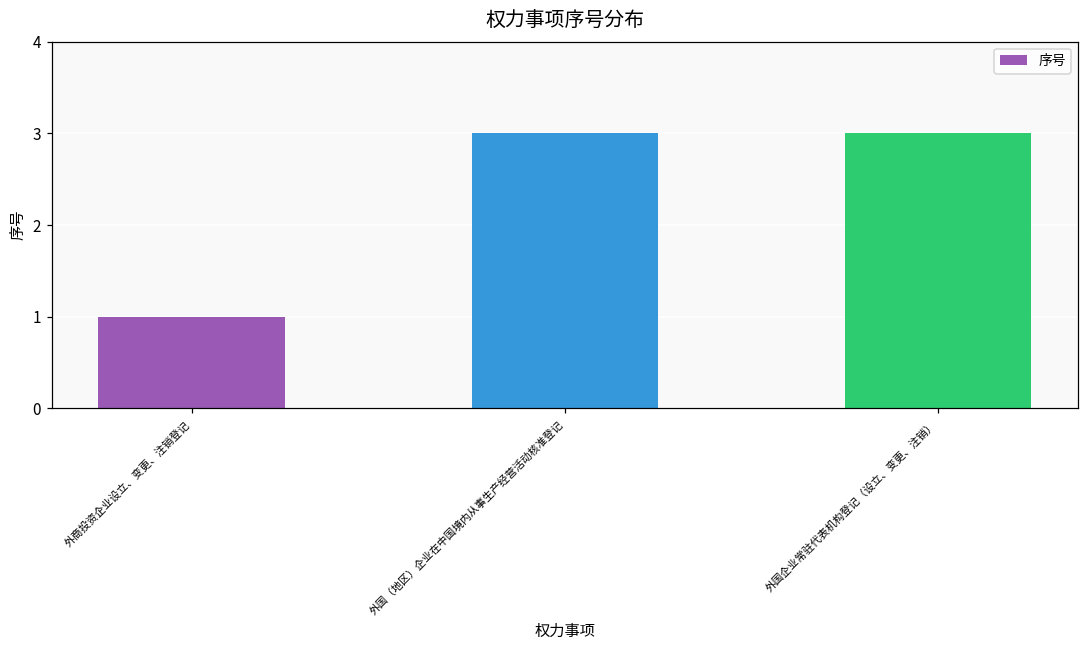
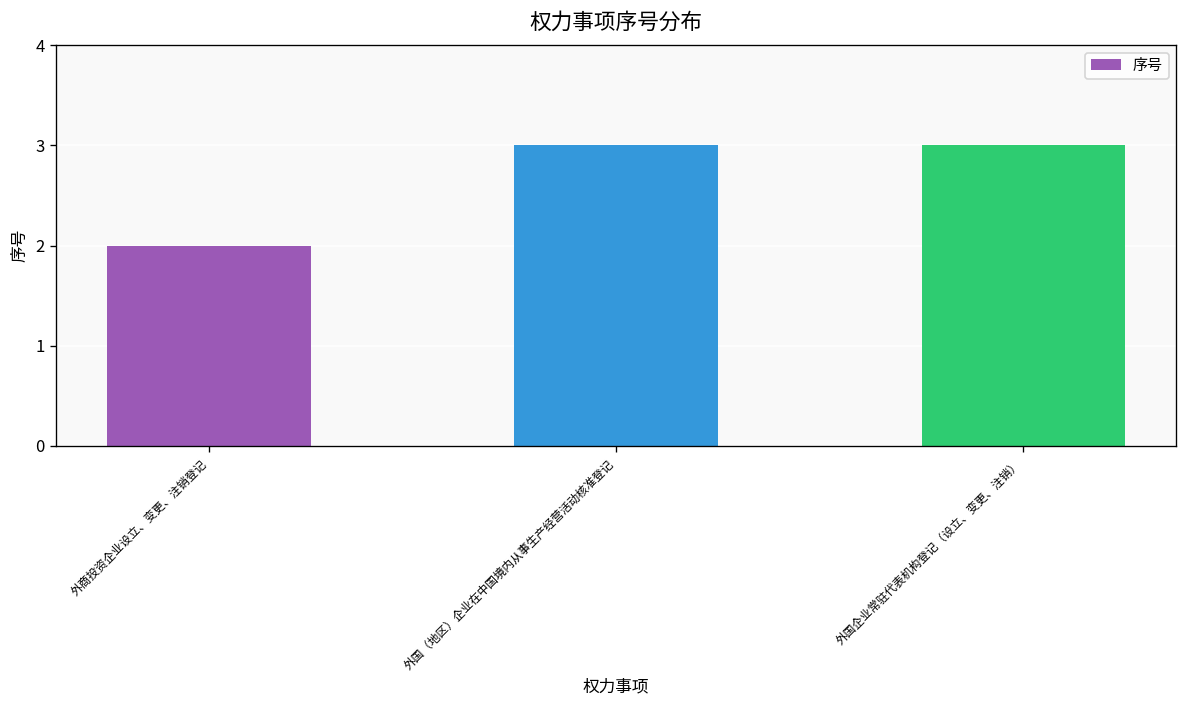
  {
-   "外商投资企业设立、变更、注销登记": 1,
+   "外商投资企业设立、变更、注销登记": 2,
    "外国（地区）企业在中国境内从事生产经营活动核准登记": 3,
    "外国企业常驻代表机构登记（设立、变更、注销）": 3
  }
